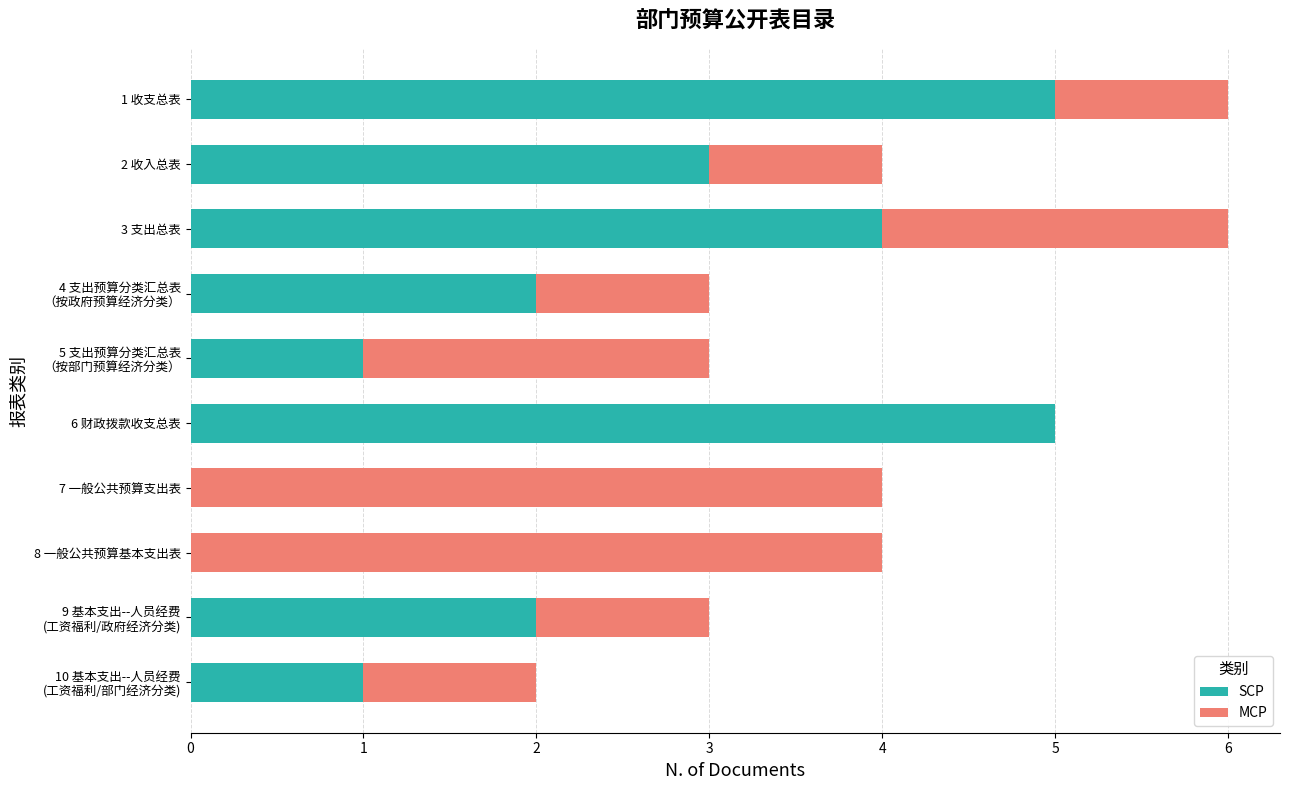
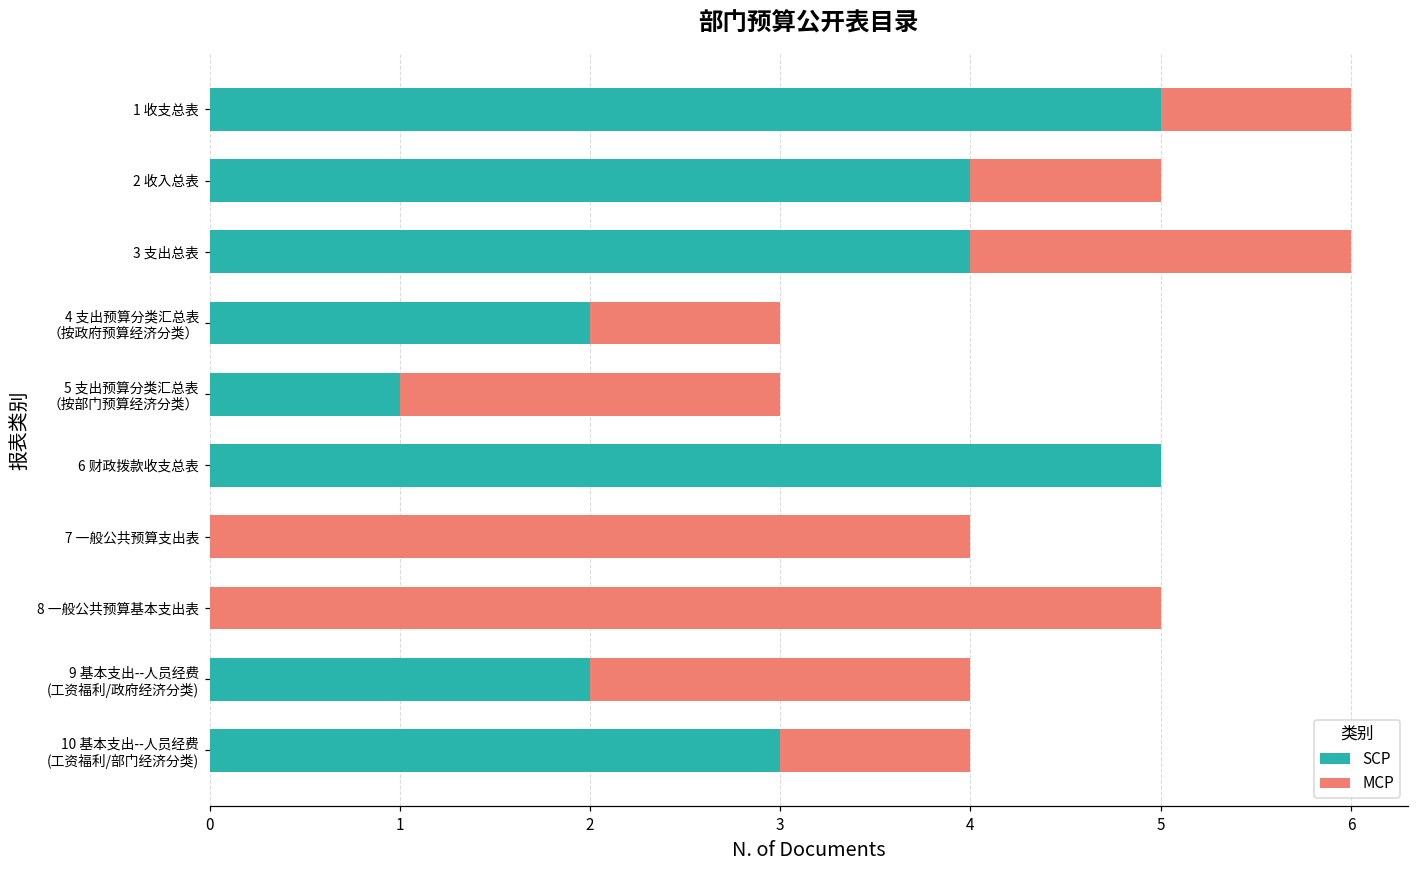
  {
    "SCP": {
      "1 收支总表": 5,
-     "2 收入总表": 3,
+     "2 收入总表": 4,
      "3 支出总表": 4,
      "4 支出预算分类汇总表 （按政府预算经济分类）": 2,
      "5 支出预算分类汇总表 （按部门预算经济分类）": 1,
      "6 财政拨款收支总表": 5,
      "7 一般公共预算支出表": 0,
      "8 一般公共预算基本支出表": 0,
      "9 基本支出--人员经费 (工资福利/政府经济分类)": 2,
-     "10 基本支出--人员经费 (工资福利/部门经济分类)": 1
+     "10 基本支出--人员经费 (工资福利/部门经济分类)": 3
    },
    "MCP": {
      "1 收支总表": 1,
      "2 收入总表": 1,
      "3 支出总表": 2,
      "4 支出预算分类汇总表 （按政府预算经济分类）": 1,
      "5 支出预算分类汇总表 （按部门预算经济分类）": 2,
      "6 财政拨款收支总表": 0,
      "7 一般公共预算支出表": 4,
-     "8 一般公共预算基本支出表": 4,
-     "9 基本支出--人员经费 (工资福利/政府经济分类)": 1,
+     "8 一般公共预算基本支出表": 5,
+     "9 基本支出--人员经费 (工资福利/政府经济分类)": 2,
      "10 基本支出--人员经费 (工资福利/部门经济分类)": 1
    }
  }
